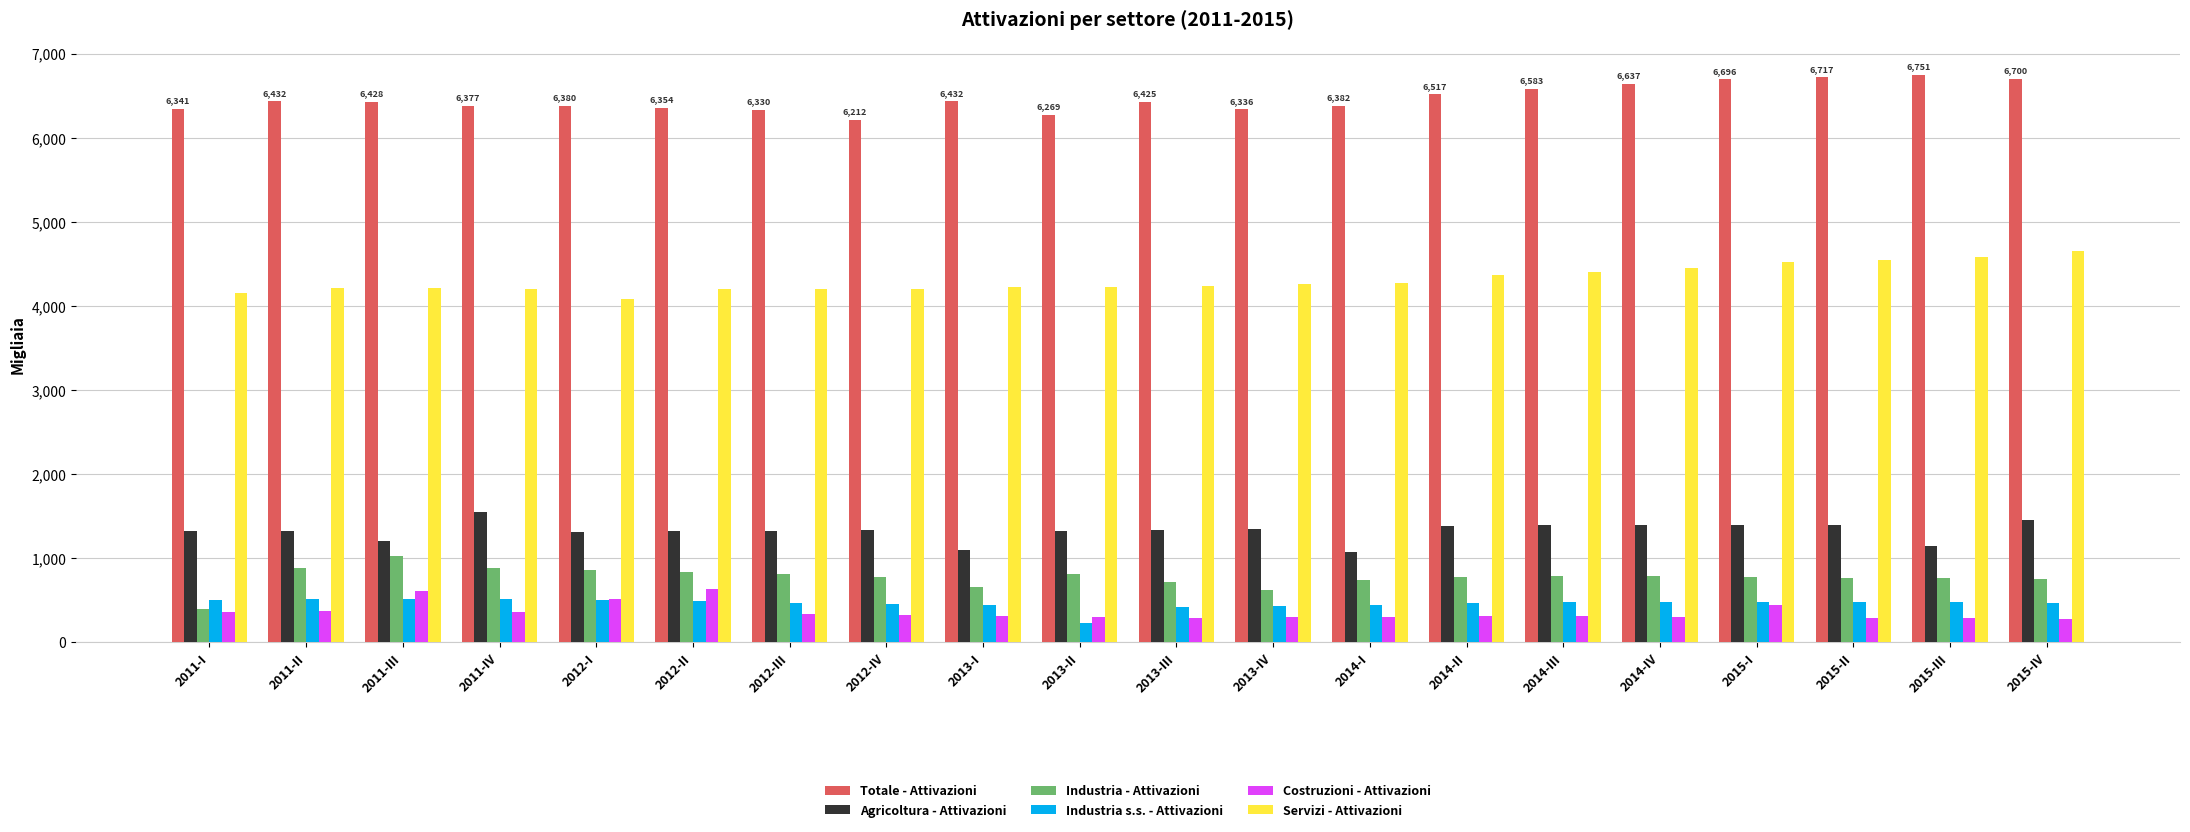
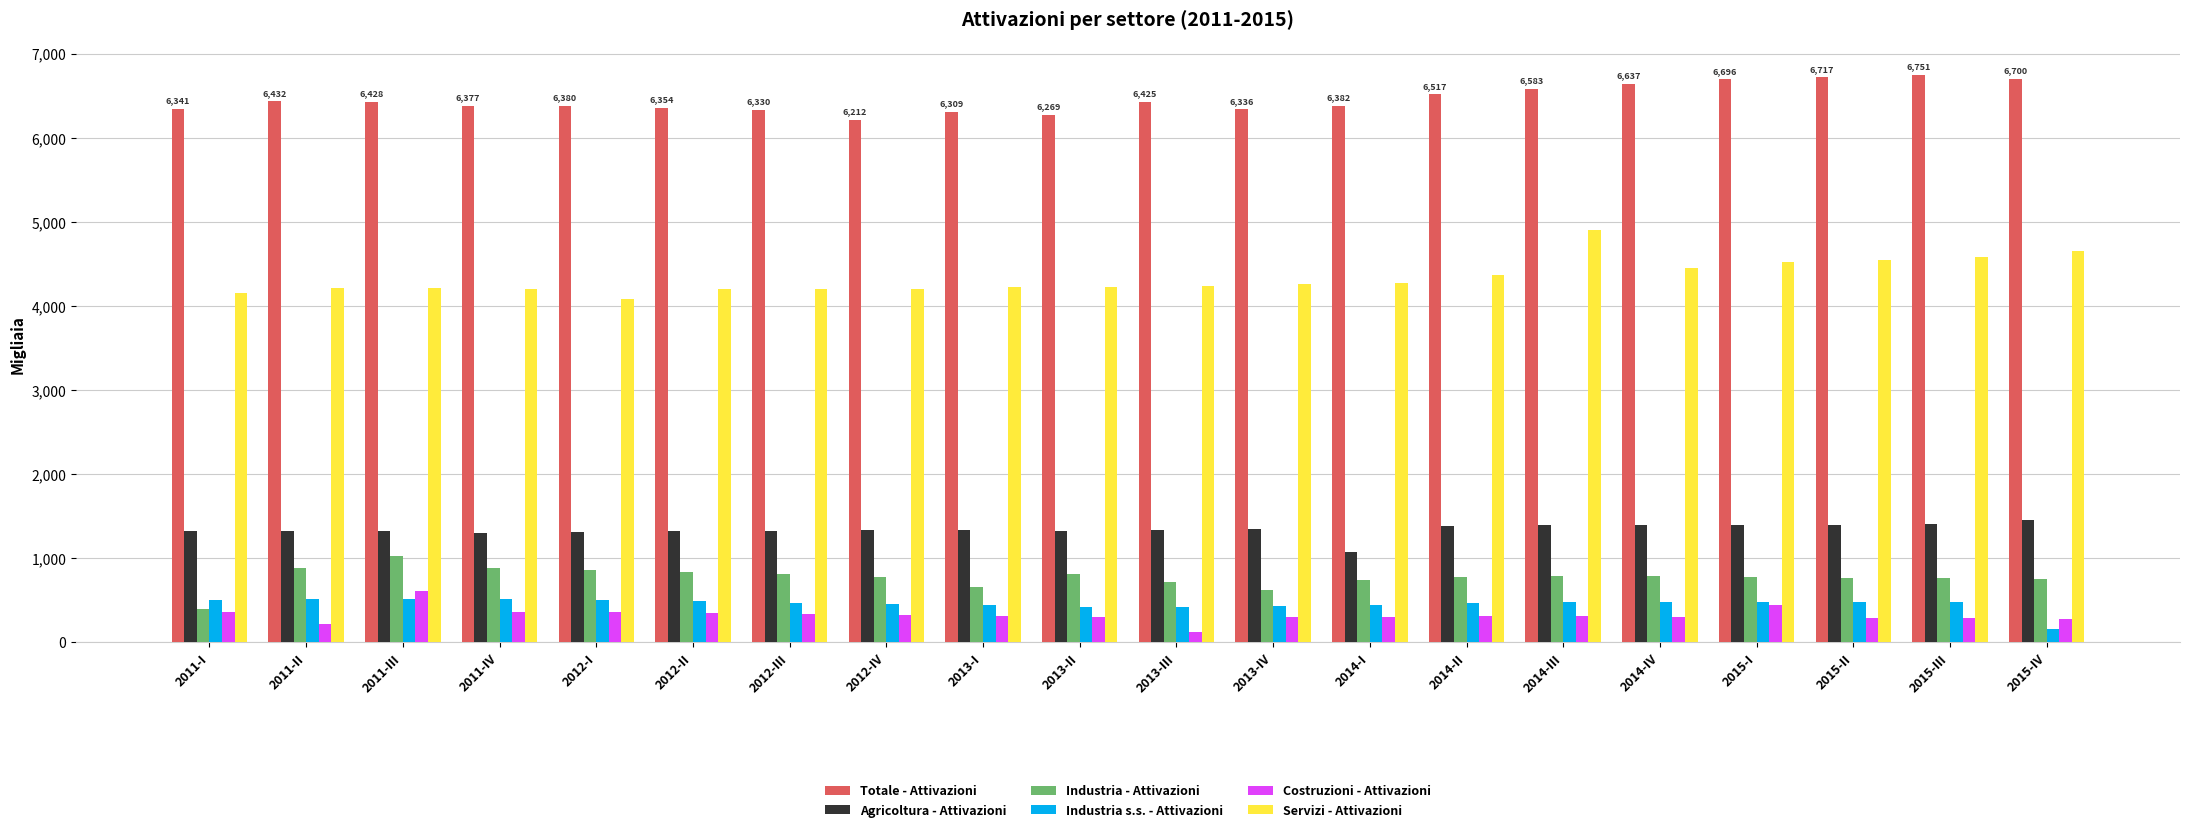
  {
    "Totale - Attivazioni": {
      "2011-I": "6,341",
      "2011-II": "6,432",
      "2011-III": "6,428",
      "2011-IV": "6,377",
      "2012-I": "6,380",
      "2012-II": "6,354",
      "2012-III": "6,330",
      "2012-IV": "6,212",
-     "2013-I": "6,432",
+     "2013-I": "6,309",
      "2013-II": "6,269",
      "2013-III": "6,425",
      "2013-IV": "6,336",
      "2014-I": "6,382",
      "2014-II": "6,517",
      "2014-III": "6,583",
      "2014-IV": "6,637",
      "2015-I": "6,696",
      "2015-II": "6,717",
      "2015-III": "6,751",
      "2015-IV": "6,700"
    },
    "Agricoltura - Attivazioni": {
      "2011-I": "1,300",
      "2011-II": "1,300",
-     "2011-III": "1,200",
-     "2011-IV": "1,500",
+     "2011-III": "1,300",
+     "2011-IV": "1,300",
      "2012-I": "1,300",
      "2012-II": "1,300",
      "2012-III": "1,300",
      "2012-IV": "1,300",
-     "2013-I": "1,100",
+     "2013-I": "1,300",
      "2013-II": "1,300",
      "2013-III": "1,300",
      "2013-IV": "1,400",
      "2014-I": "1,100",
      "2014-II": "1,400",
      "2014-III": "1,400",
      "2014-IV": "1,400",
      "2015-I": "1,400",
      "2015-II": "1,400",
-     "2015-III": "1,100",
+     "2015-III": "1,400",
      "2015-IV": "1,400"
    },
    "Industria - Attivazioni": {
      "2011-I": "400",
      "2011-II": "900",
      "2011-III": "1,000",
      "2011-IV": "900",
      "2012-I": "900",
      "2012-II": "800",
      "2012-III": "800",
      "2012-IV": "800",
      "2013-I": "700",
      "2013-II": "800",
      "2013-III": "700",
      "2013-IV": "600",
      "2014-I": "700",
      "2014-II": "800",
      "2014-III": "800",
      "2014-IV": "800",
      "2015-I": "800",
      "2015-II": "800",
      "2015-III": "800",
      "2015-IV": "800"
    },
    "Industria s.s. - Attivazioni": {
      "2011-I": "500",
      "2011-II": "500",
      "2011-III": "500",
      "2011-IV": "500",
      "2012-I": "500",
      "2012-II": "500",
      "2012-III": "500",
      "2012-IV": "500",
      "2013-I": "400",
-     "2013-II": "200",
+     "2013-II": "400",
      "2013-III": "400",
      "2013-IV": "400",
      "2014-I": "400",
      "2014-II": "500",
      "2014-III": "500",
      "2014-IV": "500",
      "2015-I": "500",
      "2015-II": "500",
      "2015-III": "500",
-     "2015-IV": "500"
+     "2015-IV": "200"
    },
    "Costruzioni - Attivazioni": {
      "2011-I": "400",
-     "2011-II": "400",
+     "2011-II": "200",
      "2011-III": "600",
      "2011-IV": "400",
-     "2012-I": "500",
-     "2012-II": "600",
+     "2012-I": "400",
+     "2012-II": "300",
      "2012-III": "300",
      "2012-IV": "300",
      "2013-I": "300",
      "2013-II": "300",
-     "2013-III": "300",
+     "2013-III": "100",
      "2013-IV": "300",
      "2014-I": "300",
      "2014-II": "300",
      "2014-III": "300",
      "2014-IV": "300",
      "2015-I": "400",
      "2015-II": "300",
      "2015-III": "300",
      "2015-IV": "300"
    },
    "Servizi - Attivazioni": {
      "2011-I": "4,100",
      "2011-II": "4,200",
      "2011-III": "4,200",
      "2011-IV": "4,200",
      "2012-I": "4,100",
      "2012-II": "4,200",
      "2012-III": "4,200",
      "2012-IV": "4,200",
      "2013-I": "4,200",
      "2013-II": "4,200",
      "2013-III": "4,200",
      "2013-IV": "4,300",
      "2014-I": "4,300",
      "2014-II": "4,400",
-     "2014-III": "4,400",
+     "2014-III": "4,900",
      "2014-IV": "4,500",
      "2015-I": "4,500",
      "2015-II": "4,500",
      "2015-III": "4,600",
      "2015-IV": "4,600"
    }
  }
